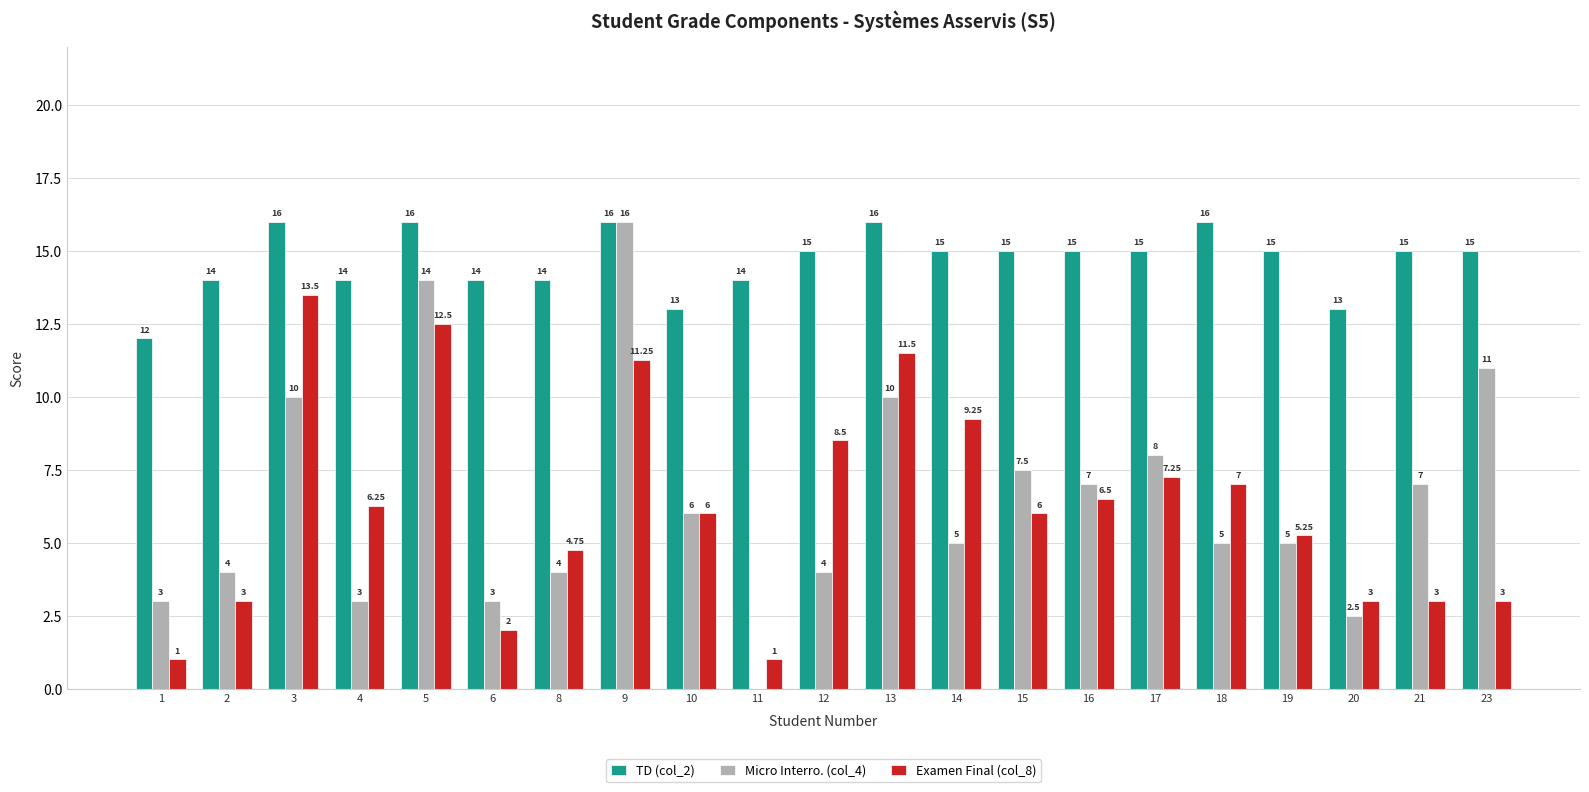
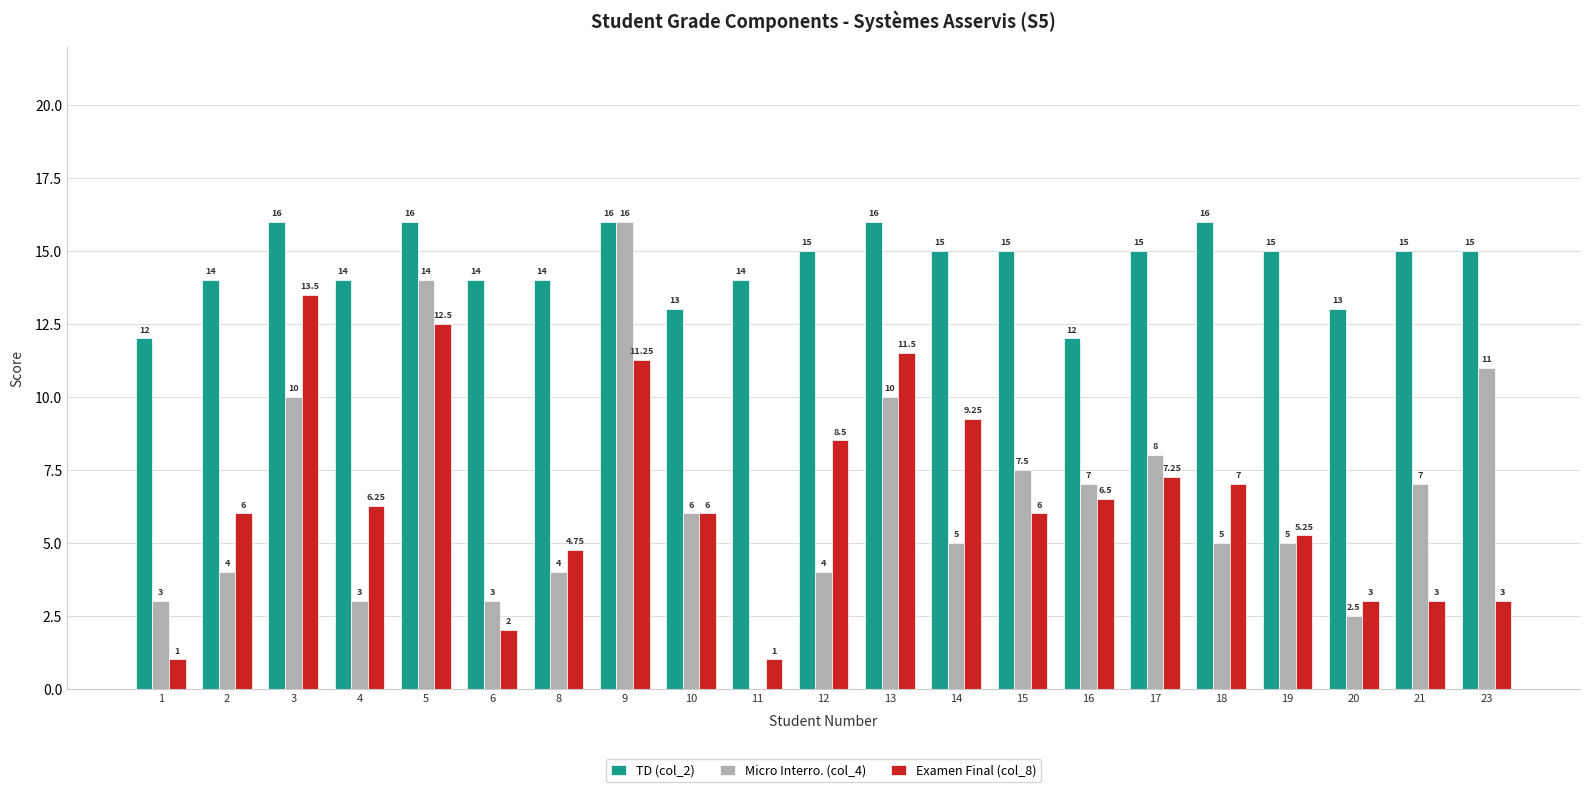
  {
    "TD (col_2)": {
      "1": 12,
      "2": 14,
      "3": 16,
      "4": 14,
      "5": 16,
      "6": 14,
      "8": 14,
      "9": 16,
      "10": 13,
      "11": 14,
      "12": 15,
      "13": 16,
      "14": 15,
      "15": 15,
-     "16": 15,
+     "16": 12,
      "17": 15,
      "18": 16,
      "19": 15,
      "20": 13,
      "21": 15,
      "23": 15
    },
    "Micro Interro. (col_4)": {
      "1": 3,
      "2": 4,
      "3": 10,
      "4": 3,
      "5": 14,
      "6": 3,
      "8": 4,
      "9": 16,
      "10": 6,
      "12": 4,
      "13": 10,
      "14": 5,
      "15": 7.5,
      "16": 7,
      "17": 8,
      "18": 5,
      "19": 5,
      "20": 2.5,
      "21": 7,
      "23": 11
    },
    "Examen Final (col_8)": {
      "1": 1,
-     "2": 3,
+     "2": 6,
      "3": 13.5,
      "4": 6.25,
      "5": 12.5,
      "6": 2,
      "8": 4.75,
      "9": 11.25,
      "10": 6,
      "11": 1,
      "12": 8.5,
      "13": 11.5,
      "14": 9.25,
      "15": 6,
      "16": 6.5,
      "17": 7.25,
      "18": 7,
      "19": 5.25,
      "20": 3,
      "21": 3,
      "23": 3
    }
  }
